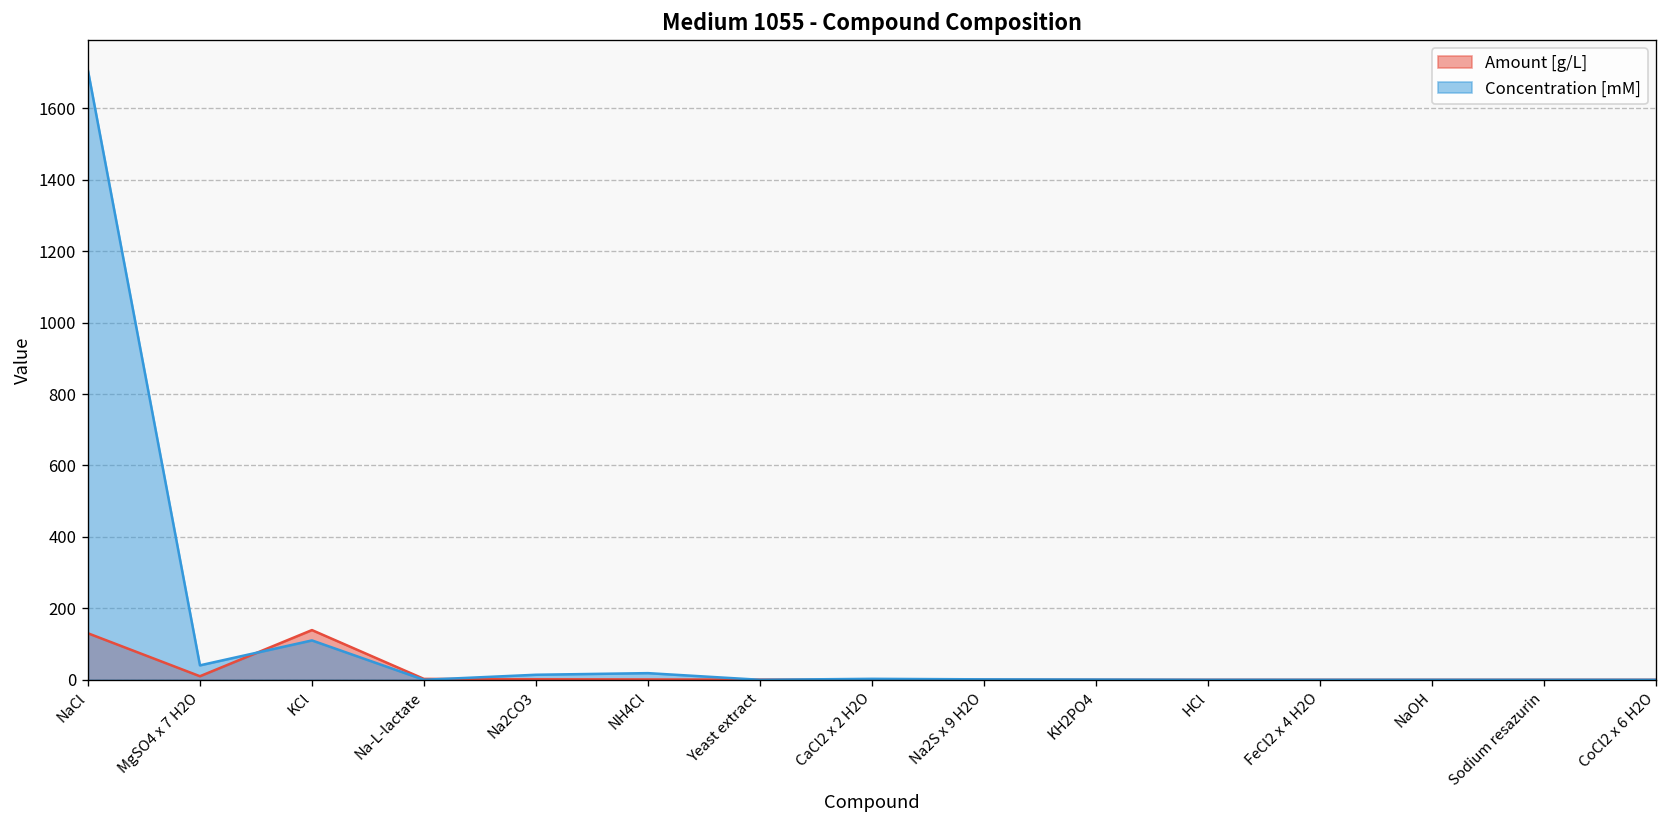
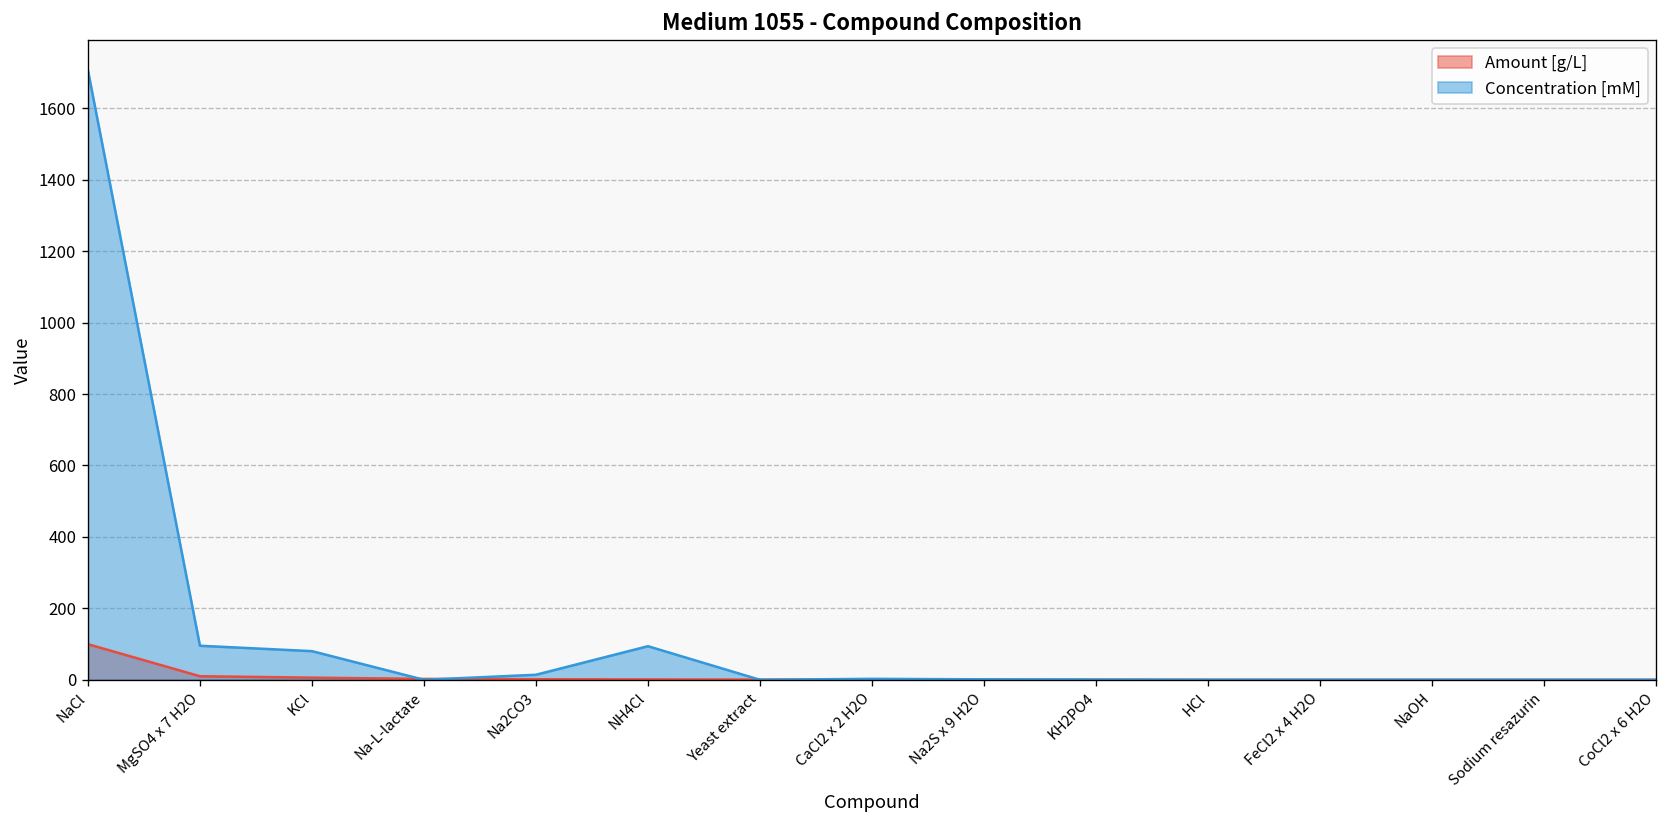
  {
    "Amount [g/L]": {
-     "NaCl": 130,
+     "NaCl": 100,
      "MgSO4 x 7 H2O": 10,
-     "KCl": 140,
+     "KCl": 10,
      "Na2CO3": 0,
      "NH4Cl": 0
    },
    "Concentration [mM]": {
      "NaCl": 1710,
-     "MgSO4 x 7 H2O": 40,
-     "KCl": 110,
+     "MgSO4 x 7 H2O": 100,
+     "KCl": 80,
      "Na2CO3": 10,
-     "NH4Cl": 20
+     "NH4Cl": 90
    }
  }
